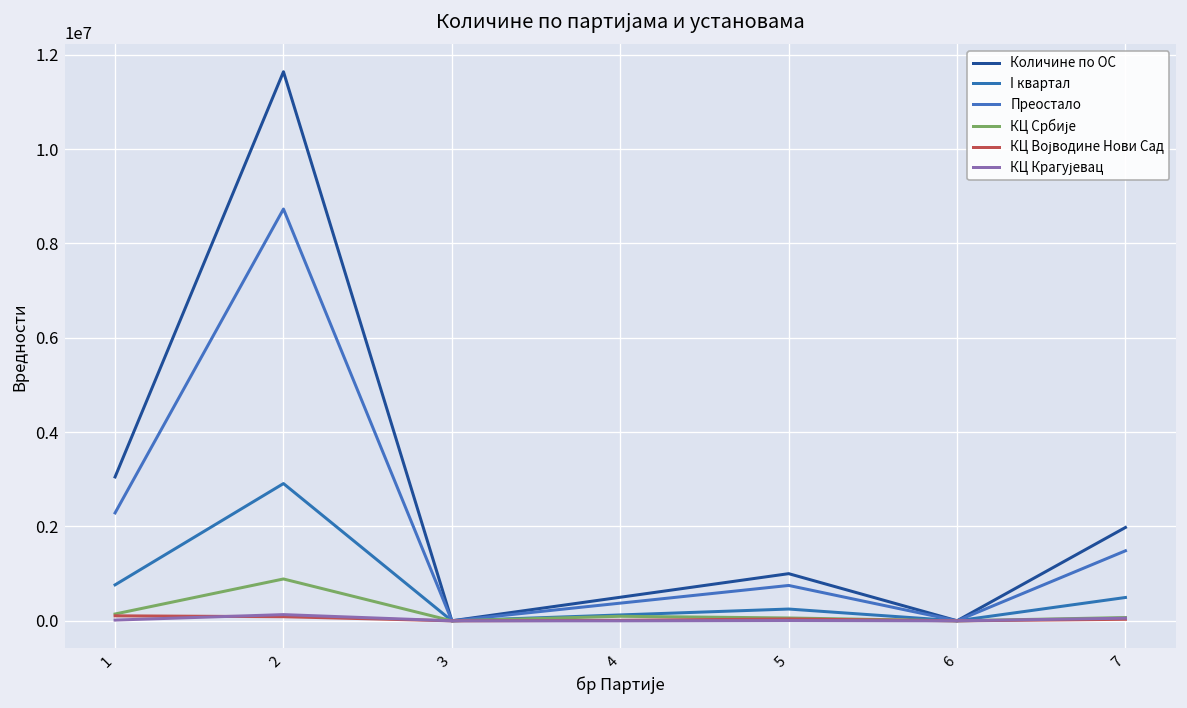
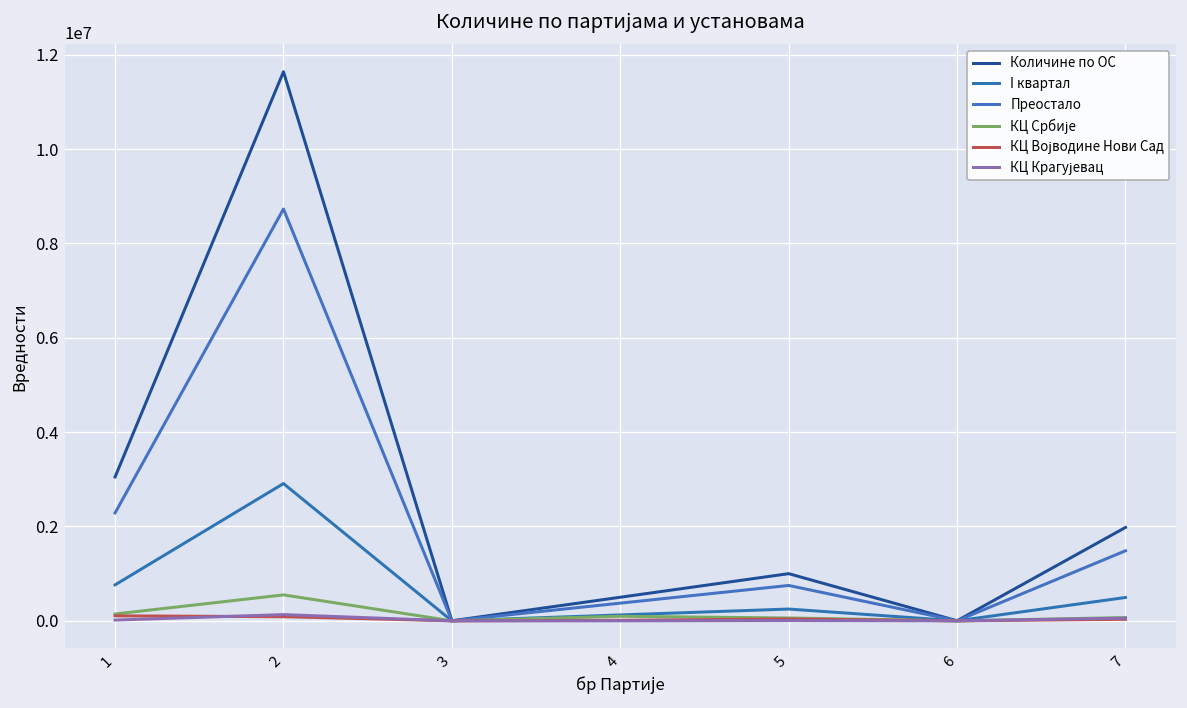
  {
    "КЦ Србије": {
-     "2": 900000
+     "2": 600000
    },
    "КЦ Крагујевац": {
      "1": 0
    }
  }
